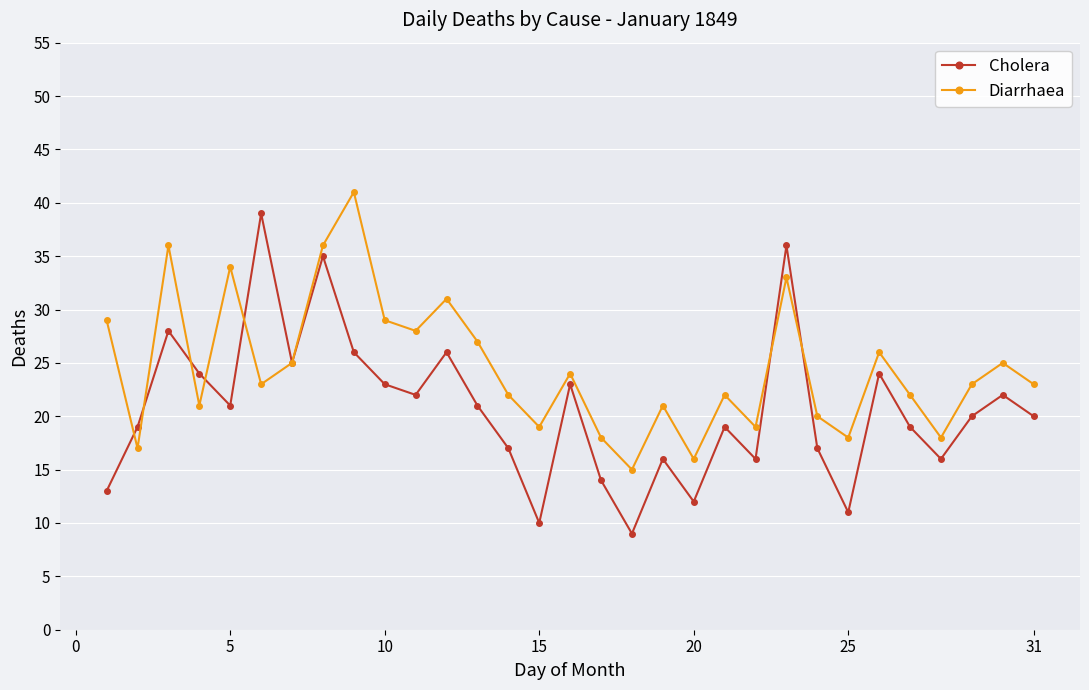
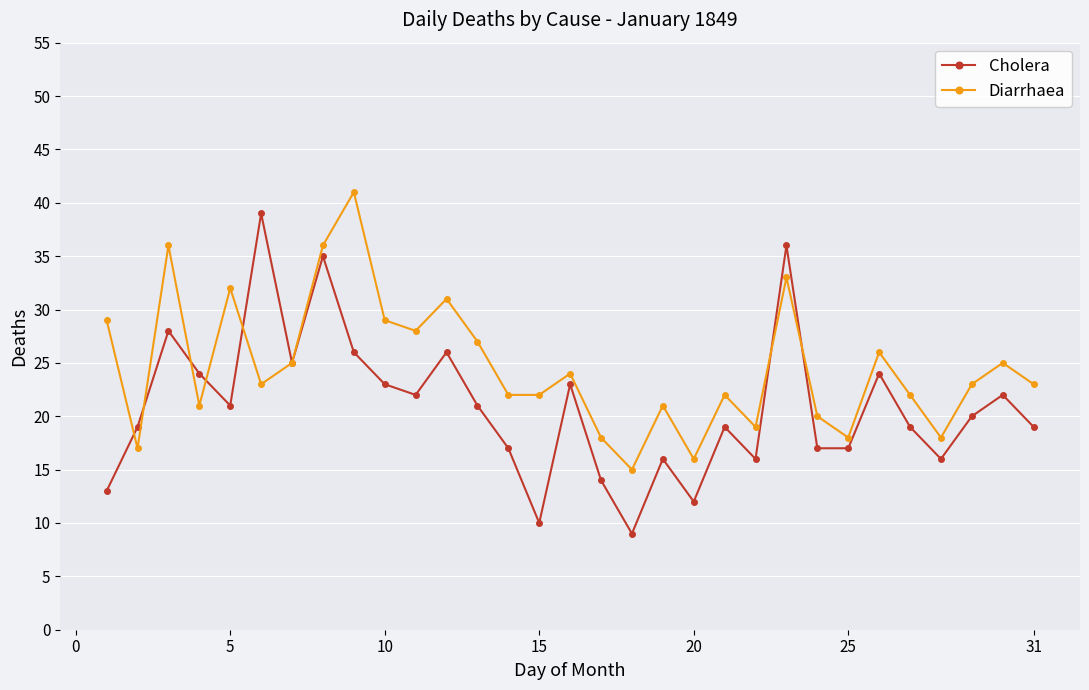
  {
    "Cholera": {
      "5": 21,
      "10": 23,
      "15": 10,
      "20": 12,
-     "25": 11,
-     "31": 20
+     "25": 17,
+     "31": 19
    },
    "Diarrhaea": {
-     "5": 34,
+     "5": 32,
      "10": 29,
-     "15": 19,
+     "15": 22,
      "20": 16,
      "25": 18,
      "31": 23
    }
  }
